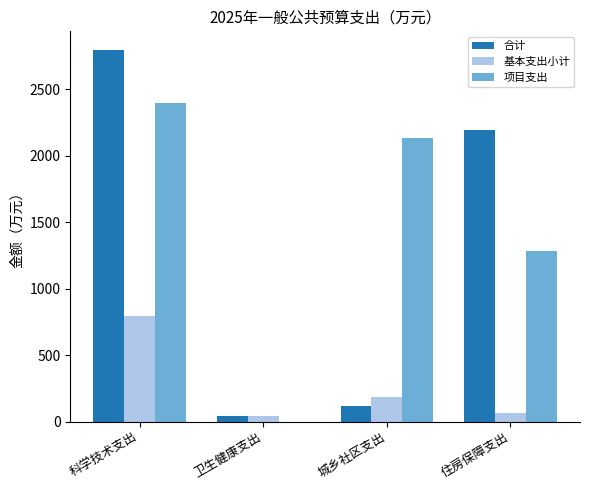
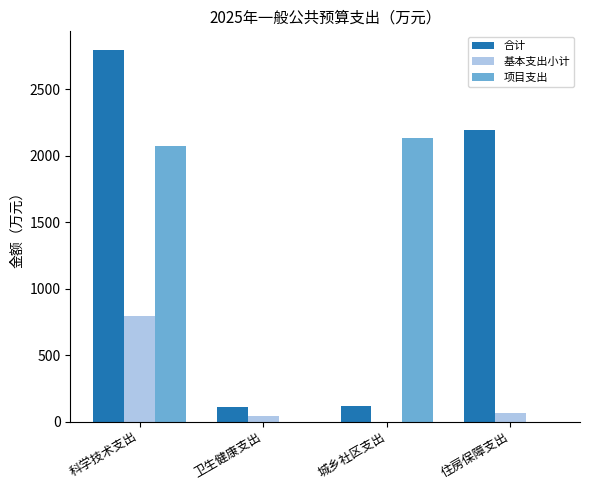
  {
    "合计": {
      "科学技术支出": 2800,
-     "卫生健康支出": 40,
+     "卫生健康支出": 110,
      "城乡社区支出": 120,
      "住房保障支出": 2190
    },
    "基本支出小计": {
      "科学技术支出": 790,
      "卫生健康支出": 40,
-     "城乡社区支出": 180,
+     "城乡社区支出": 0,
      "住房保障支出": 60
    },
    "项目支出": {
-     "科学技术支出": 2390,
+     "科学技术支出": 2070,
      "卫生健康支出": 0,
      "城乡社区支出": 2130,
-     "住房保障支出": 1280
+     "住房保障支出": 0
    }
  }
